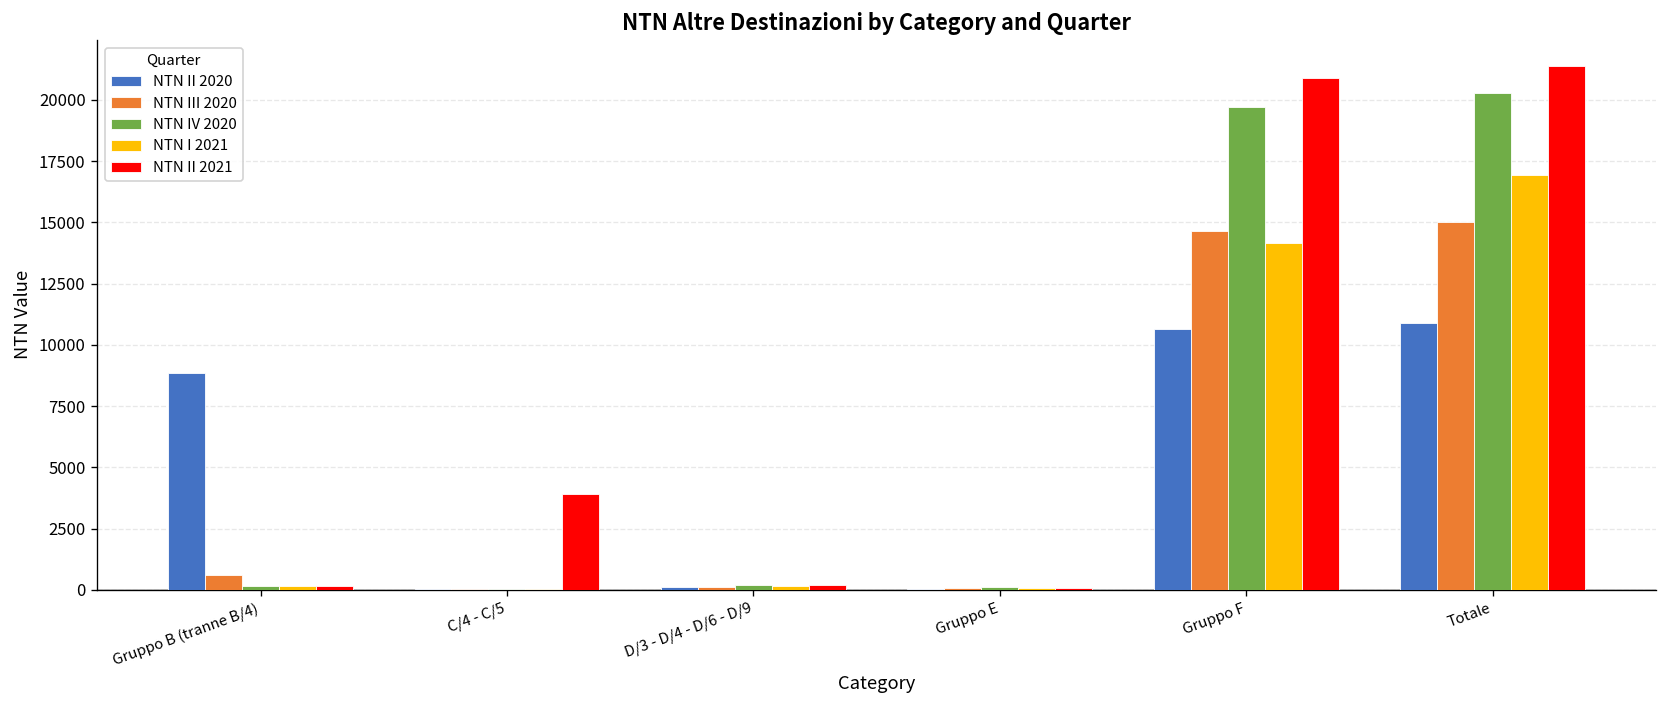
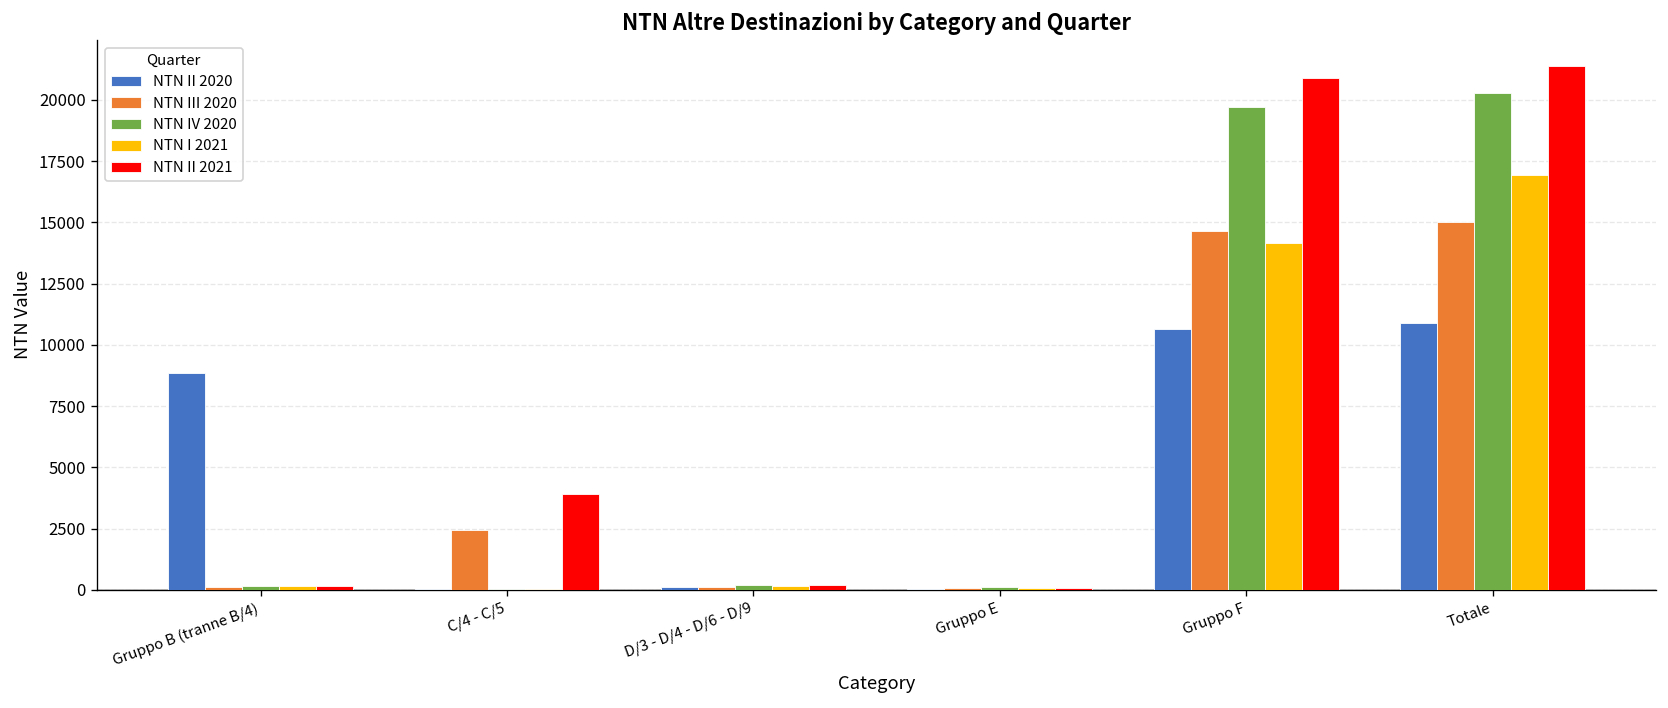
  {
    "NTN II 2020": {
      "Gruppo B (tranne B/4)": 8800,
      "Gruppo F": 10700,
      "Totale": 10900
    },
    "NTN III 2020": {
-     "Gruppo B (tranne B/4)": 600,
-     "C/4 - C/5": 0,
+     "Gruppo B (tranne B/4)": 100,
+     "C/4 - C/5": 2400,
      "D/3 - D/4 - D/6 - D/9": 100,
      "Gruppo F": 14700,
      "Totale": 15000
    },
    "NTN IV 2020": {
      "Gruppo B (tranne B/4)": 200,
      "D/3 - D/4 - D/6 - D/9": 200,
      "Gruppo F": 19700,
      "Totale": 20300
    },
    "NTN I 2021": {
      "Gruppo B (tranne B/4)": 100,
      "D/3 - D/4 - D/6 - D/9": 200,
      "Gruppo F": 14200,
      "Totale": 16900
    },
    "NTN II 2021": {
      "Gruppo B (tranne B/4)": 200,
      "C/4 - C/5": 3900,
      "D/3 - D/4 - D/6 - D/9": 200,
      "Gruppo F": 20900,
      "Totale": 21400
    }
  }
